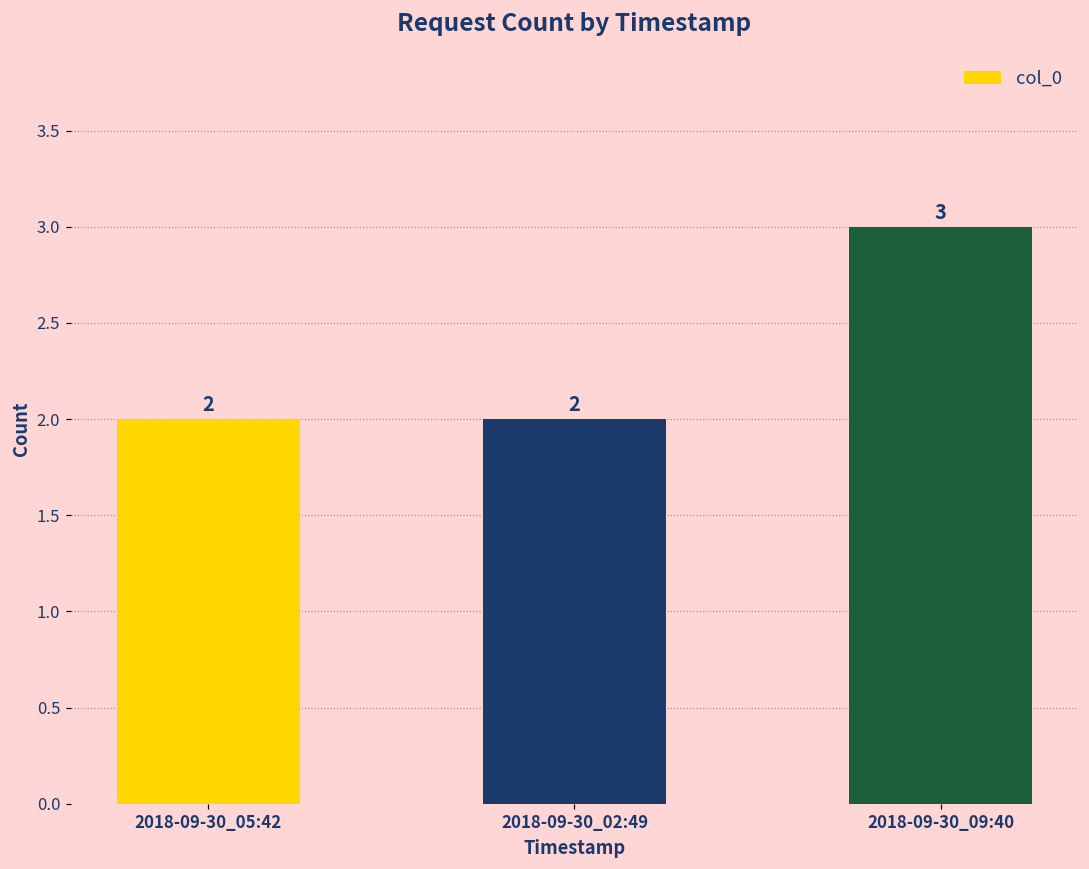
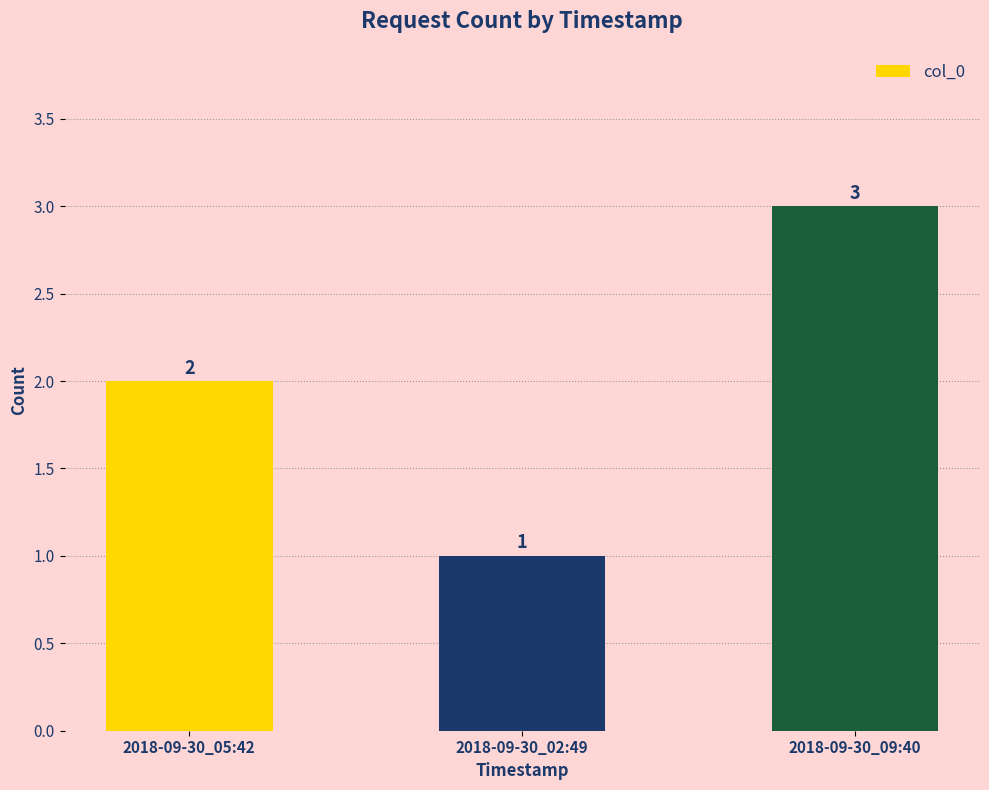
  {
    "2018-09-30_05:42": 2,
-   "2018-09-30_02:49": 2,
+   "2018-09-30_02:49": 1,
    "2018-09-30_09:40": 3
  }
